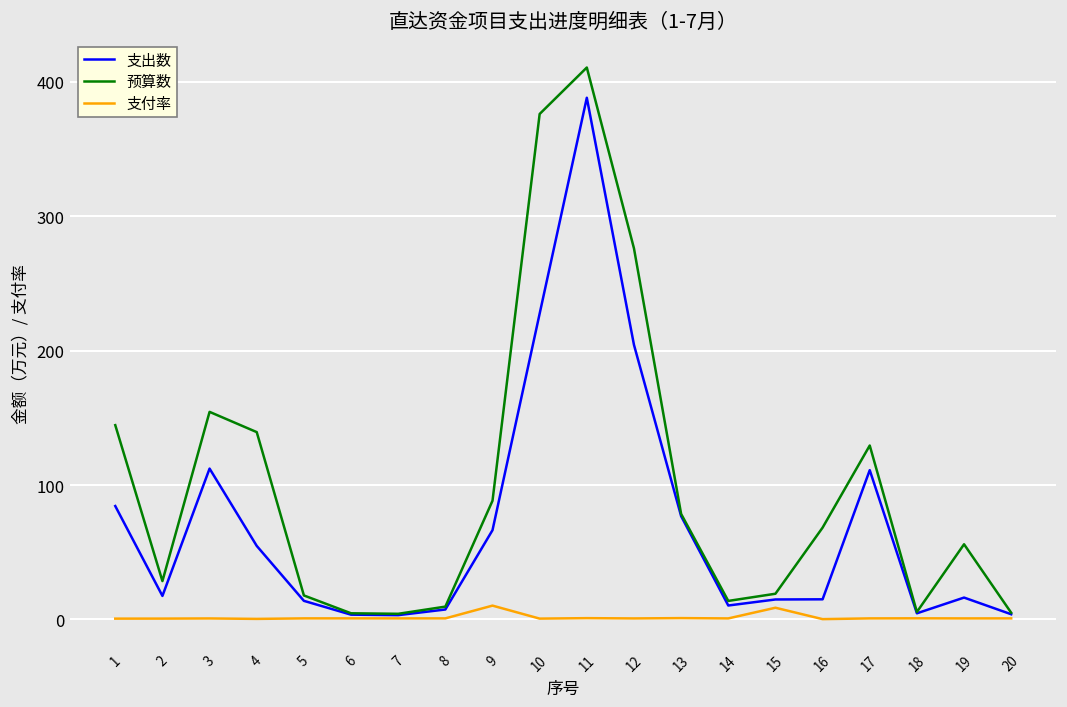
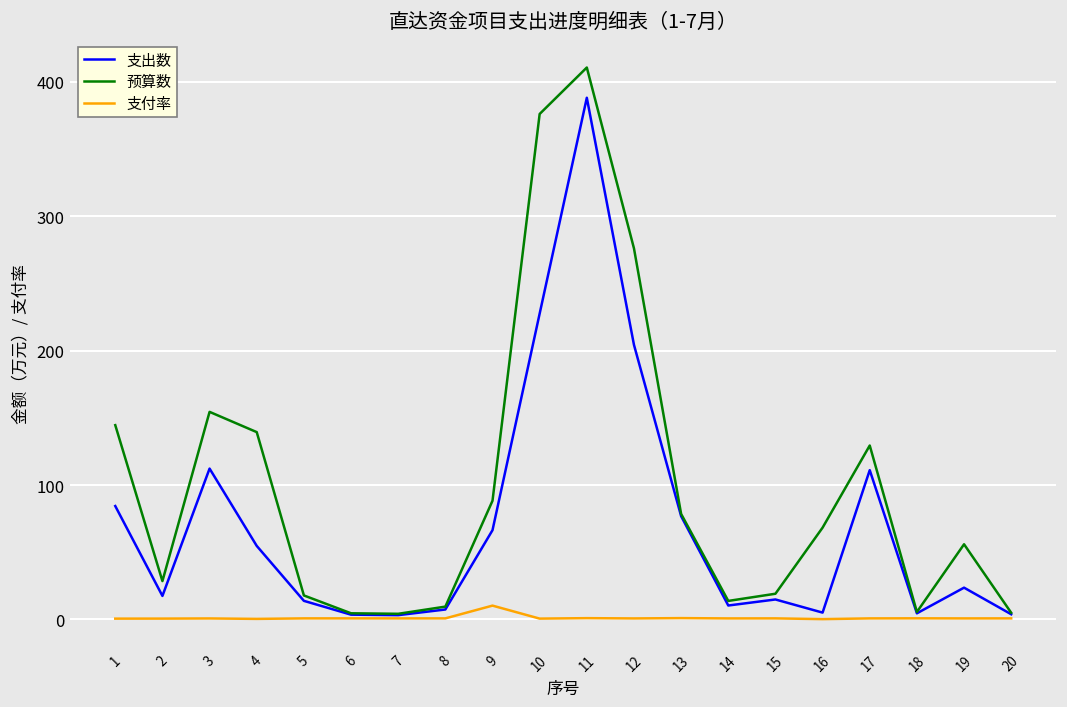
  {
    "支出数": {
      "1": 84,
      "2": 17,
      "3": 112,
      "4": 55,
      "5": 14,
      "9": 66,
      "10": 228,
      "11": 388,
      "12": 204,
      "14": 10,
      "15": 15,
-     "16": 15,
+     "16": 5,
      "17": 111,
-     "19": 16
+     "19": 24
    },
    "预算数": {
      "1": 145,
      "2": 29,
      "3": 154,
      "4": 139,
      "5": 18,
      "9": 88,
      "10": 376,
      "11": 411,
      "12": 276,
      "14": 14,
      "15": 19,
      "16": 68,
      "17": 129,
      "19": 56
    },
    "支付率": {
      "1": 1,
      "2": 1,
      "3": 1,
      "4": 0,
      "5": 1,
      "6": 1,
      "7": 1,
      "8": 1,
      "9": 10,
      "10": 1,
      "11": 1,
      "12": 1,
      "13": 1,
      "14": 1,
-     "15": 9,
+     "15": 1,
      "16": 0,
      "17": 1,
      "18": 1,
      "19": 1,
      "20": 1
    }
  }
